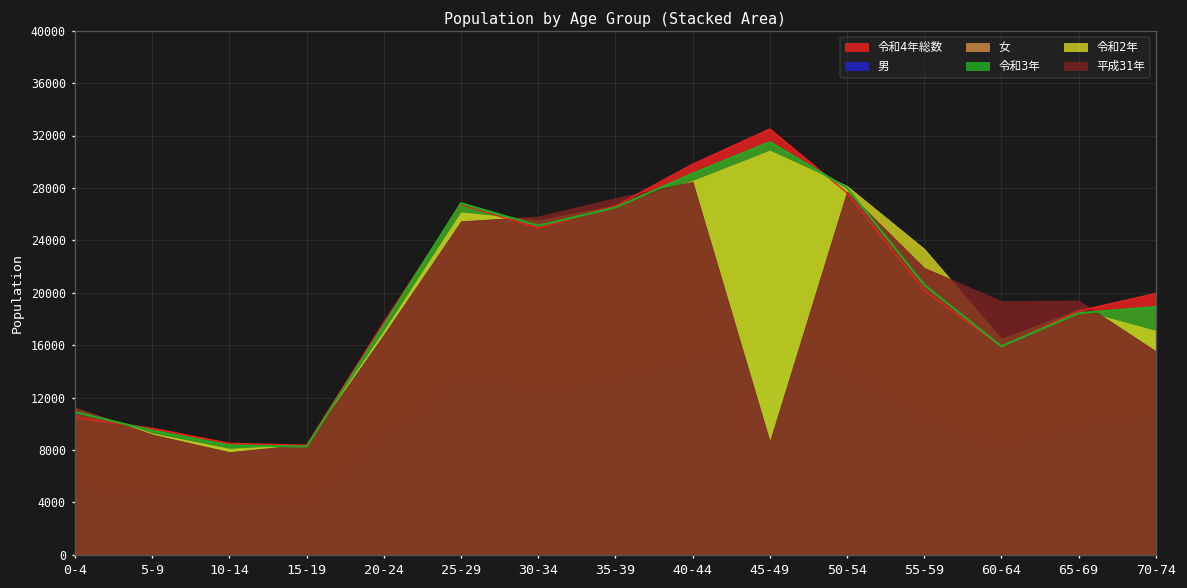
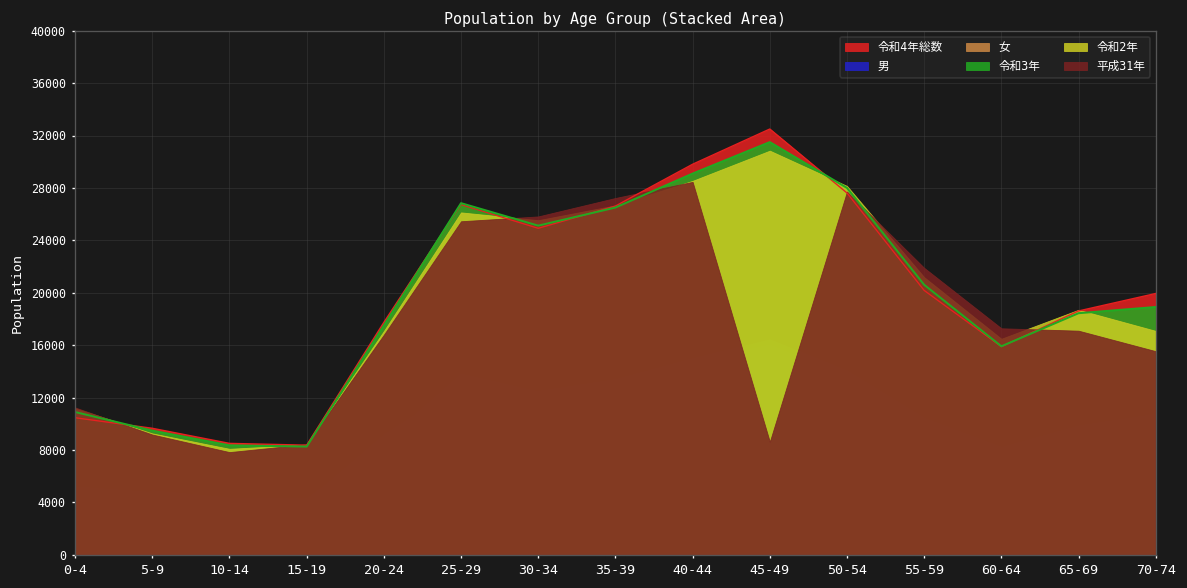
  {
    "令和4年総数": {
      "0-4": 10500,
      "20-24": 17700,
      "40-44": 29800,
      "45-49": 32500,
      "55-59": 20200,
      "70-74": 19900
    },
    "男": {
      "0-4": 3200,
      "20-24": 8600,
      "25-29": 13800,
      "45-49": 16100,
      "50-54": 13600,
      "55-59": 9800,
      "60-64": 7700,
      "65-69": 8800,
      "70-74": 9200
    },
    "女": {
      "0-4": 5200,
      "20-24": 9200,
      "25-29": 12900,
      "45-49": 16400,
      "50-54": 14000,
      "55-59": 10400,
      "60-64": 8200,
      "65-69": 9900,
      "70-74": 10700
    },
    "令和3年": {
      "0-4": 10900,
      "20-24": 17500,
      "40-44": 29100,
      "45-49": 31500,
      "55-59": 20600,
      "70-74": 18900
    },
    "令和2年": {
      "10-14": 8100,
      "20-24": 17100,
      "25-29": 26100,
      "30-34": 25500,
      "45-49": 30800,
-     "55-59": 23400,
+     "55-59": 21200,
      "60-64": 16500,
      "70-74": 17100
    },
    "平成31年": {
      "10-14": 7800,
      "20-24": 16800,
      "25-29": 25500,
      "30-34": 25800,
      "35-39": 27200,
      "45-49": 8600,
      "55-59": 21900,
-     "60-64": 19400,
-     "65-69": 19400,
+     "60-64": 17300,
+     "65-69": 17100,
      "70-74": 15500
    }
  }
